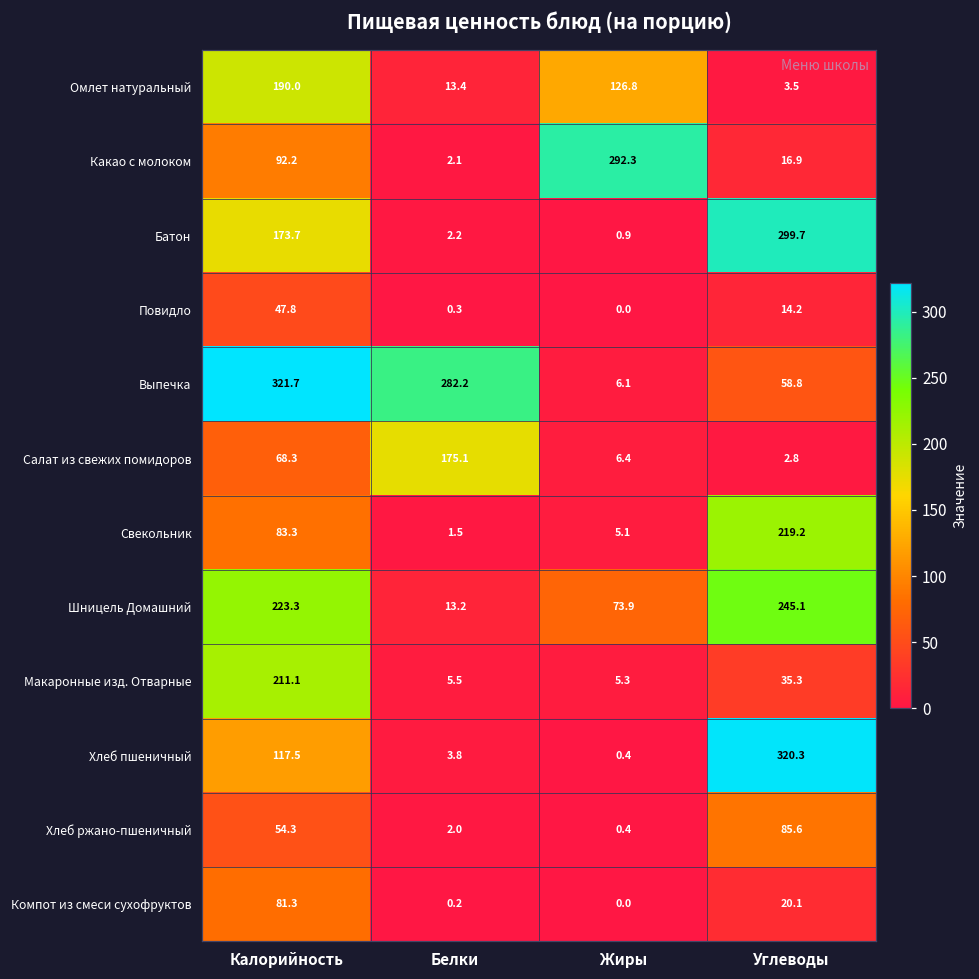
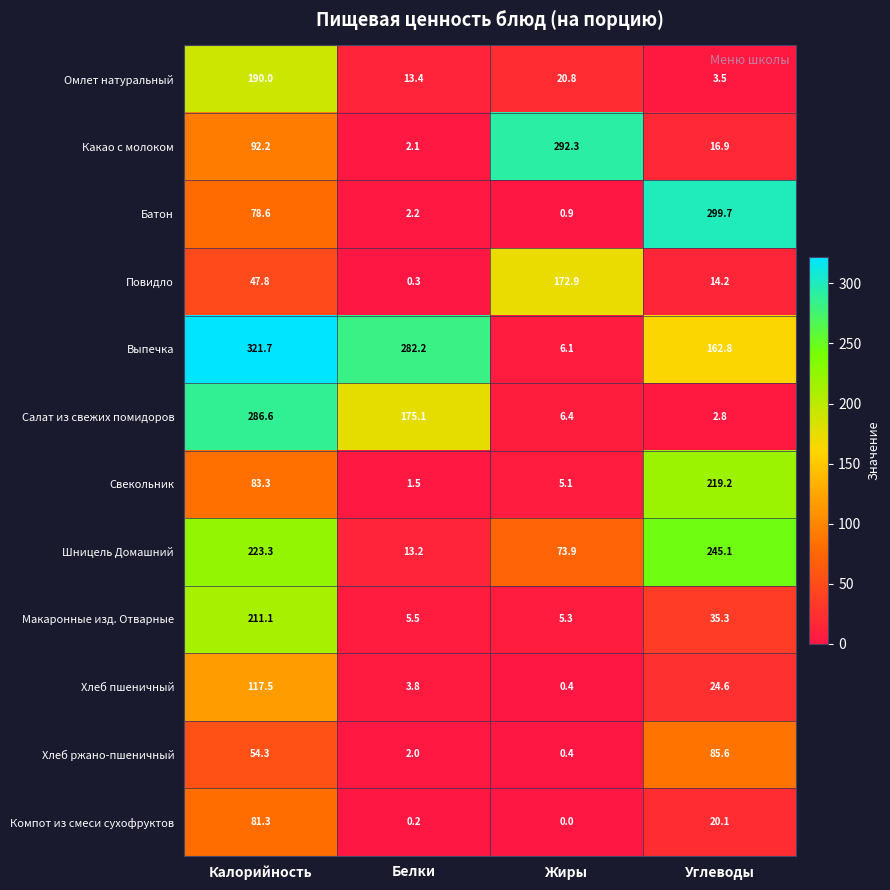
  {
    "Омлет натуральный": {
      "Калорийность": 190.0,
      "Белки": 13.4,
-     "Жиры": 126.8
+     "Жиры": 20.8
    },
    "Какао с молоком": {
      "Калорийность": 92.2,
      "Белки": 2.1,
      "Жиры": 292.3,
      "Углеводы": 16.9
    },
    "Батон": {
-     "Калорийность": 173.7,
+     "Калорийность": 78.6,
      "Белки": 2.2,
      "Жиры": 0.9,
      "Углеводы": 299.7
    },
    "Повидло": {
      "Калорийность": 47.8,
      "Белки": 0.3,
-     "Жиры": 0.0,
+     "Жиры": 172.9,
      "Углеводы": 14.2
    },
    "Выпечка": {
      "Калорийность": 321.7,
      "Белки": 282.2,
      "Жиры": 6.1,
-     "Углеводы": 58.8
+     "Углеводы": 162.8
    },
    "Салат из свежих помидоров": {
-     "Калорийность": 68.3,
+     "Калорийность": 286.6,
      "Белки": 175.1,
      "Жиры": 6.4,
      "Углеводы": 2.8
    },
    "Свекольник": {
      "Калорийность": 83.3,
      "Белки": 1.5,
      "Жиры": 5.1,
      "Углеводы": 219.2
    },
    "Шницель Домашний": {
      "Калорийность": 223.3,
      "Белки": 13.2,
      "Жиры": 73.9,
      "Углеводы": 245.1
    },
    "Макаронные изд. Отварные": {
      "Калорийность": 211.1,
      "Белки": 5.5,
      "Жиры": 5.3,
      "Углеводы": 35.3
    },
    "Хлеб пшеничный": {
      "Калорийность": 117.5,
      "Белки": 3.8,
      "Жиры": 0.4,
-     "Углеводы": 320.3
+     "Углеводы": 24.6
    },
    "Хлеб ржано-пшеничный": {
      "Калорийность": 54.3,
      "Белки": 2.0,
      "Жиры": 0.4,
      "Углеводы": 85.6
    },
    "Компот из смеси сухофруктов": {
      "Калорийность": 81.3,
      "Белки": 0.2,
      "Жиры": 0.0,
      "Углеводы": 20.1
    }
  }
